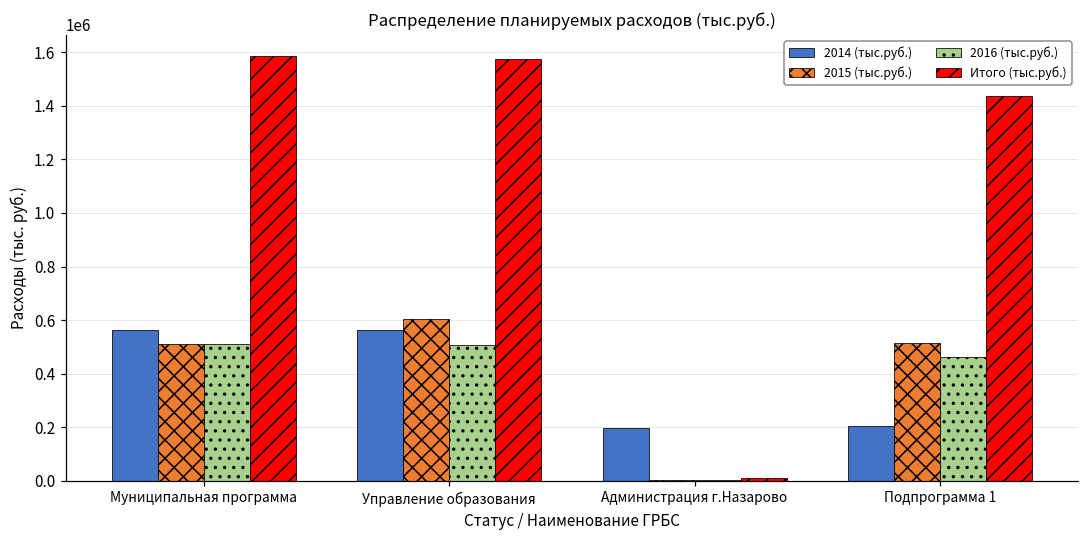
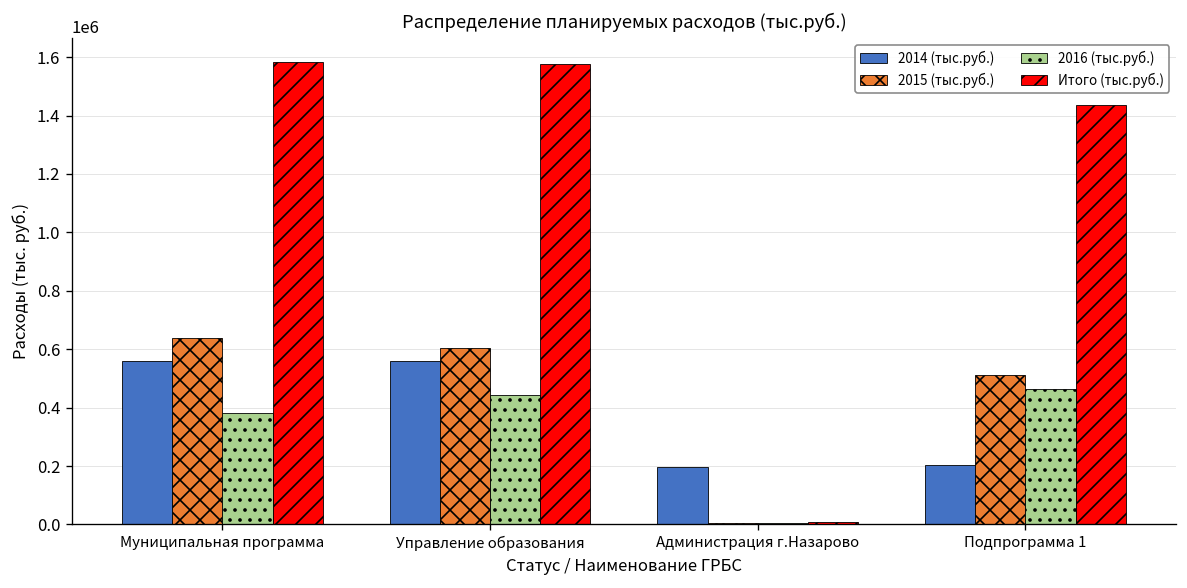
  {
    "2014 (тыс.руб.)": {
      "Муниципальная программа": 560000,
      "Управление образования": 560000,
      "Администрация г.Назарово": 200000,
      "Подпрограмма 1": 200000
    },
    "2015 (тыс.руб.)": {
-     "Муниципальная программа": 510000,
+     "Муниципальная программа": 640000,
      "Управление образования": 600000,
      "Подпрограмма 1": 510000
    },
    "2016 (тыс.руб.)": {
-     "Муниципальная программа": 510000,
-     "Управление образования": 510000,
+     "Муниципальная программа": 380000,
+     "Управление образования": 440000,
      "Подпрограмма 1": 460000
    },
    "Итого (тыс.руб.)": {
      "Муниципальная программа": 1580000,
      "Управление образования": 1580000,
      "Подпрограмма 1": 1440000
    }
  }
